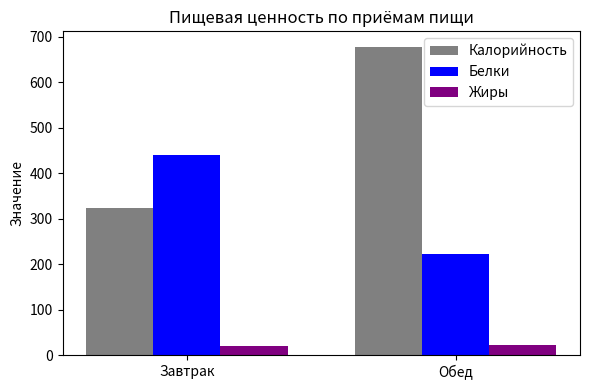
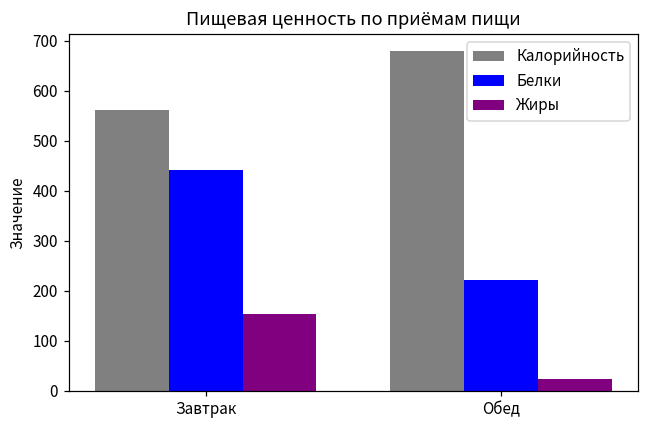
  {
    "Калорийность": {
-     "Завтрак": 320,
+     "Завтрак": 560,
      "Обед": 680
    },
    "Белки": {
      "Завтрак": 440,
      "Обед": 220
    },
    "Жиры": {
-     "Завтрак": 20,
+     "Завтрак": 150,
      "Обед": 20
    }
  }
